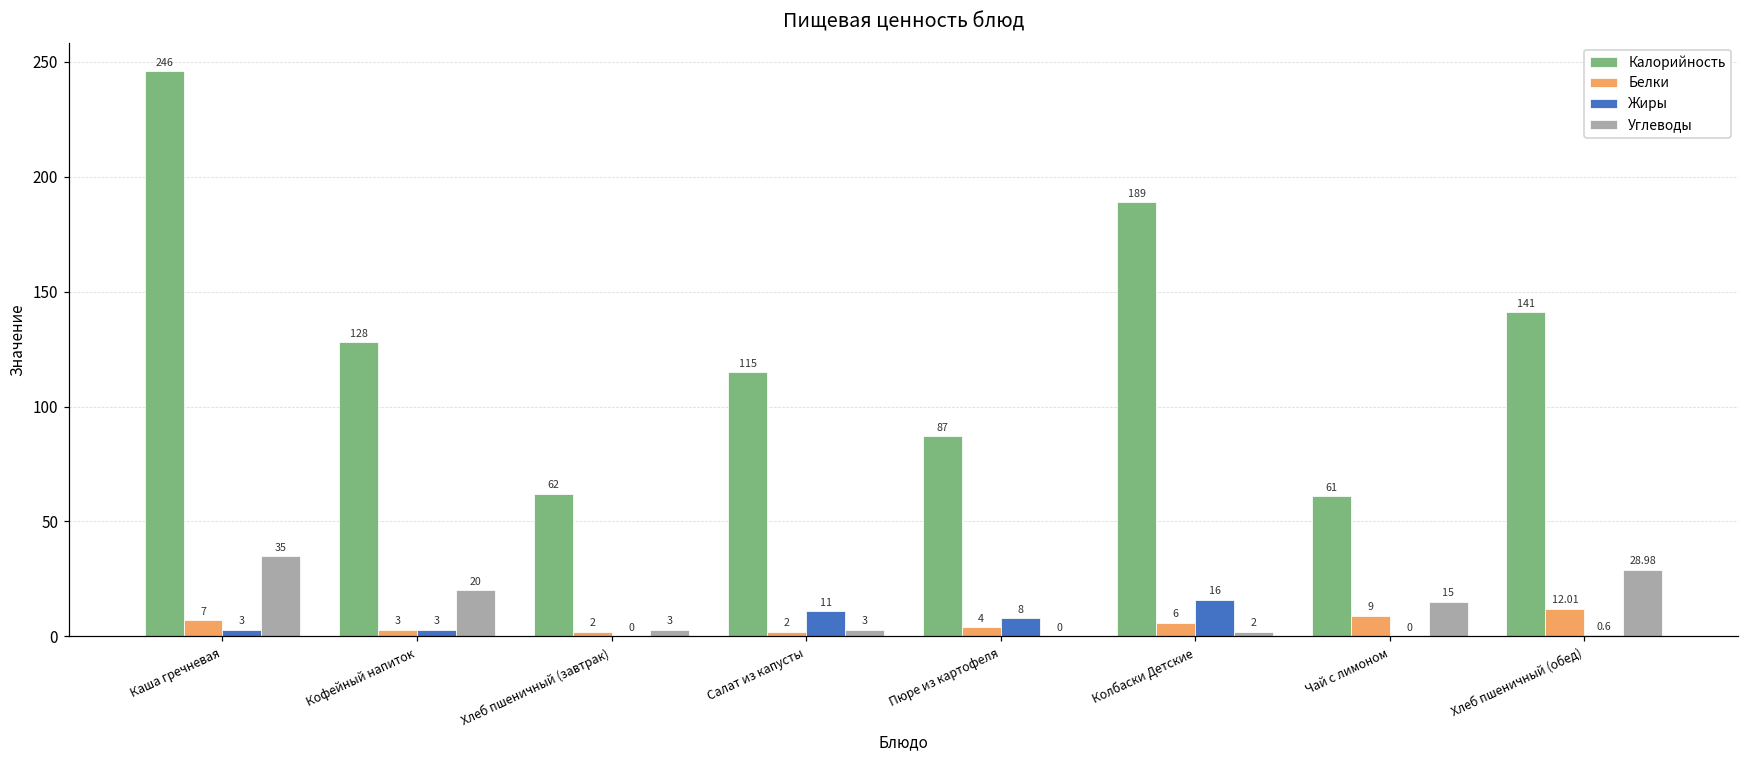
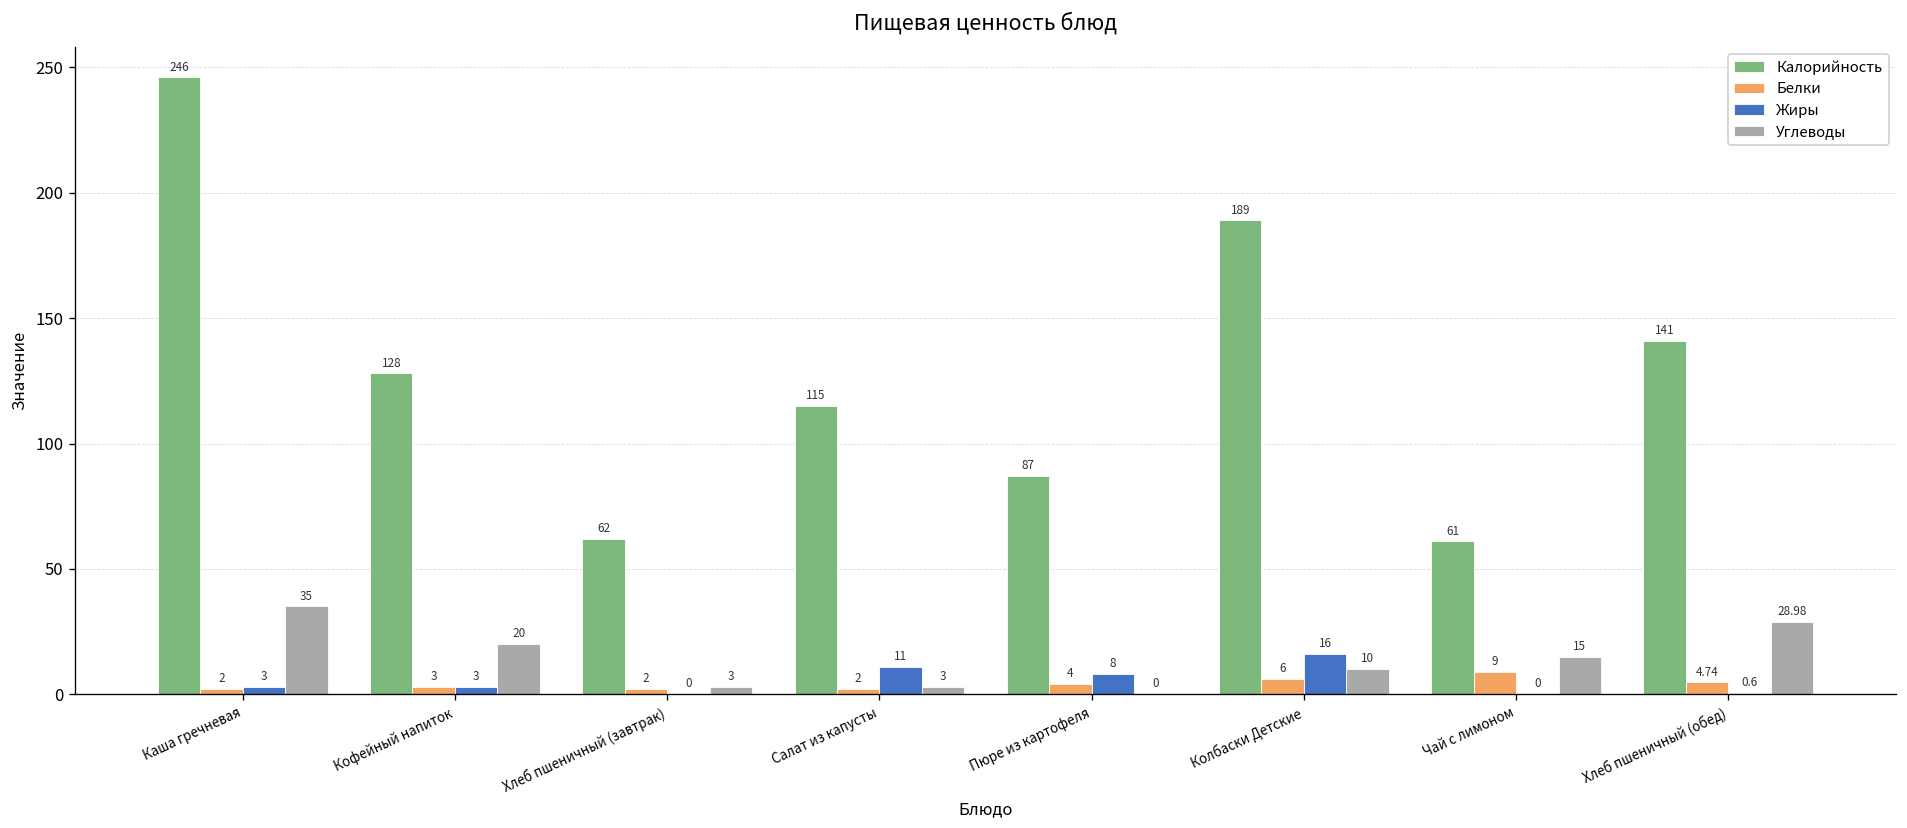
  {
    "Калорийность": {
      "Каша гречневая": 246,
      "Кофейный напиток": 128,
      "Хлеб пшеничный (завтрак)": 62,
      "Салат из капусты": 115,
      "Пюре из картофеля": 87,
      "Колбаски Детские": 189,
      "Чай с лимоном": 61,
      "Хлеб пшеничный (обед)": 141
    },
    "Белки": {
-     "Каша гречневая": 7,
+     "Каша гречневая": 2,
      "Кофейный напиток": 3,
      "Хлеб пшеничный (завтрак)": 2,
      "Салат из капусты": 2,
      "Пюре из картофеля": 4,
      "Колбаски Детские": 6,
      "Чай с лимоном": 9,
-     "Хлеб пшеничный (обед)": 12.01
+     "Хлеб пшеничный (обед)": 4.74
    },
    "Жиры": {
      "Каша гречневая": 3,
      "Кофейный напиток": 3,
      "Хлеб пшеничный (завтрак)": 0,
      "Салат из капусты": 11,
      "Пюре из картофеля": 8,
      "Колбаски Детские": 16,
      "Чай с лимоном": 0,
      "Хлеб пшеничный (обед)": 0.6
    },
    "Углеводы": {
      "Каша гречневая": 35,
      "Кофейный напиток": 20,
      "Хлеб пшеничный (завтрак)": 3,
      "Салат из капусты": 3,
      "Пюре из картофеля": 0,
-     "Колбаски Детские": 2,
+     "Колбаски Детские": 10,
      "Чай с лимоном": 15,
      "Хлеб пшеничный (обед)": 28.98
    }
  }
